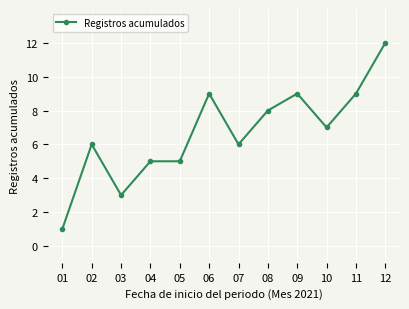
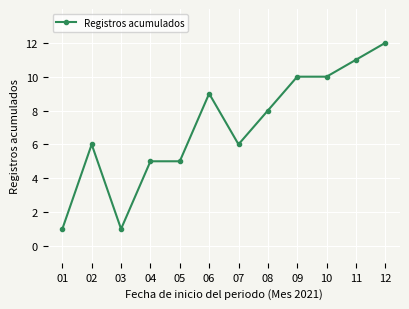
  {
    "01": 1,
    "02": 6,
-   "03": 3,
+   "03": 1,
    "04": 5,
    "05": 5,
    "06": 9,
    "07": 6,
    "08": 8,
-   "09": 9,
-   "10": 7,
-   "11": 9,
+   "09": 10,
+   "10": 10,
+   "11": 11,
    "12": 12
  }
